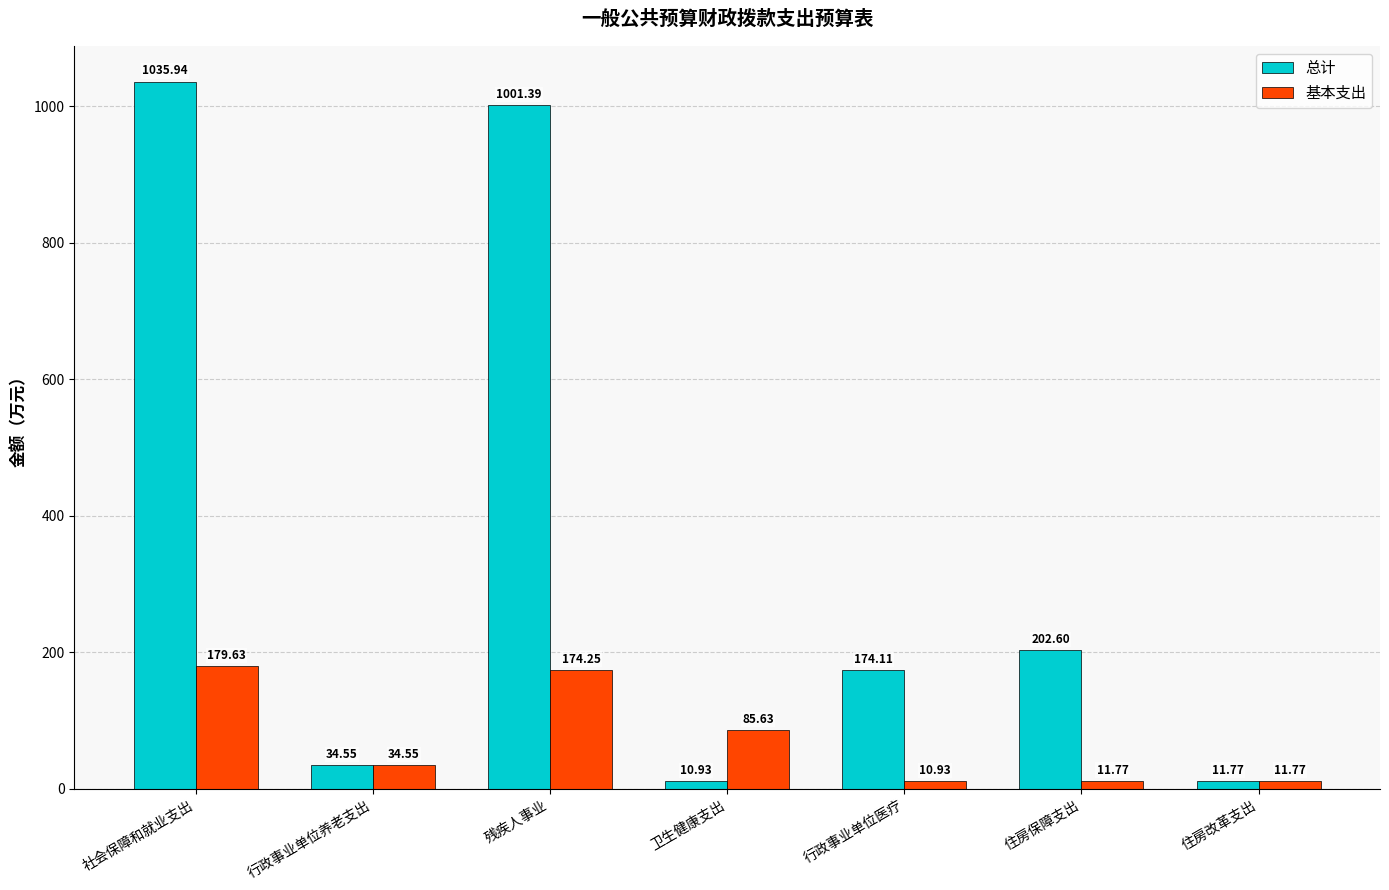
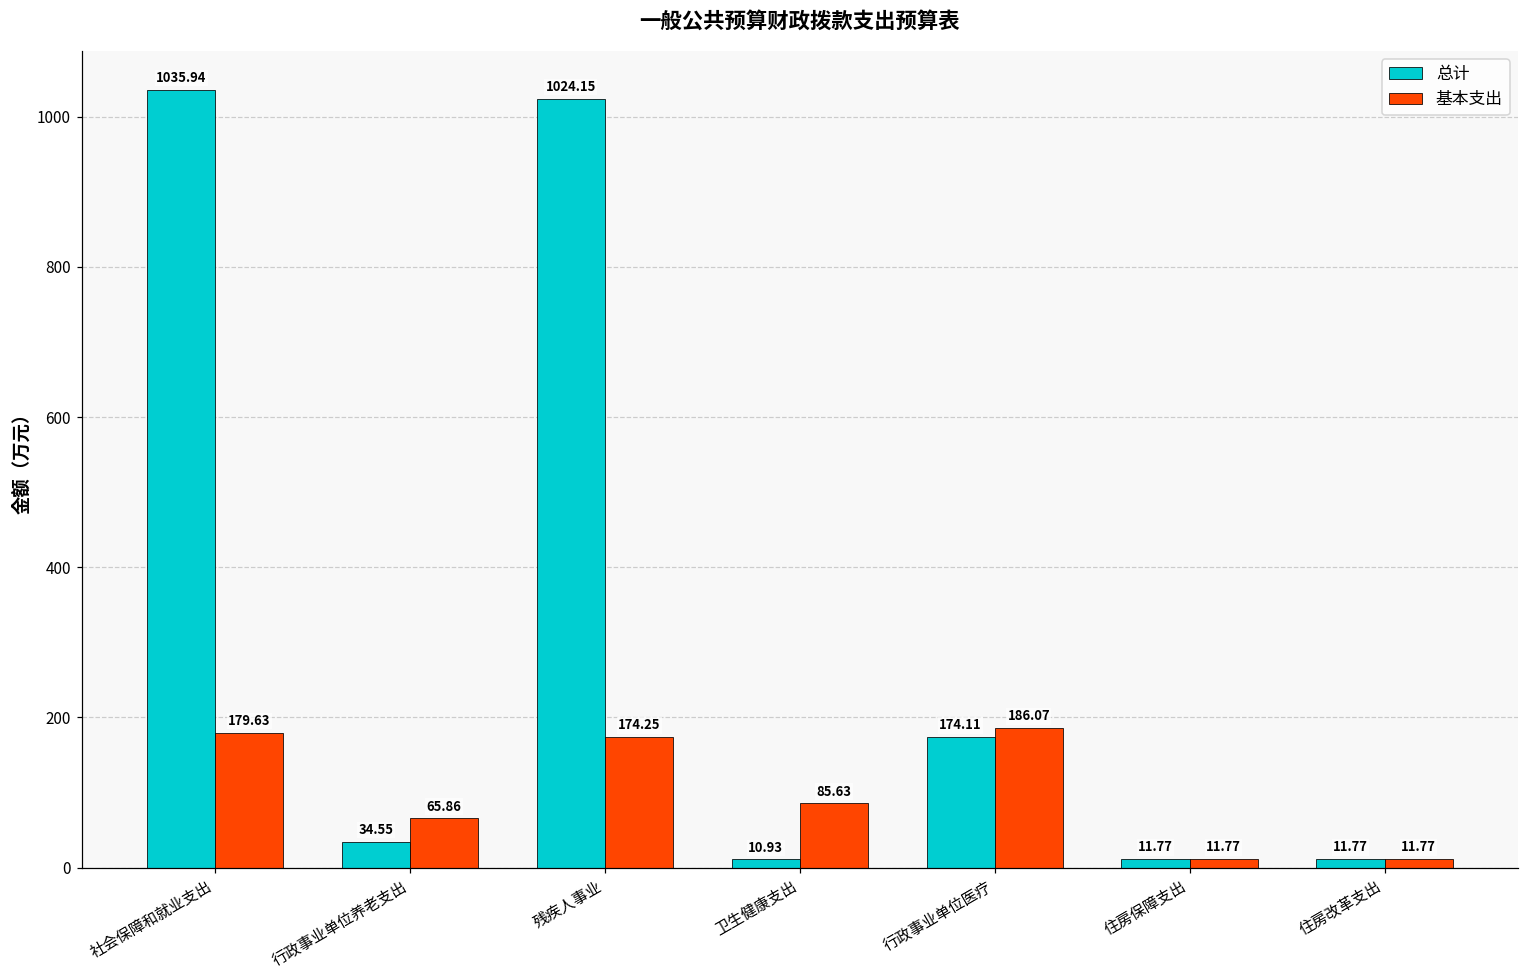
  {
    "总计": {
-     "残疾人事业": 1001.39,
-     "住房保障支出": 202.60
+     "残疾人事业": 1024.15,
+     "住房保障支出": 11.77
    },
    "基本支出": {
-     "行政事业单位养老支出": 34.55,
-     "行政事业单位医疗": 10.93
+     "行政事业单位养老支出": 65.86,
+     "行政事业单位医疗": 186.07
    }
  }
